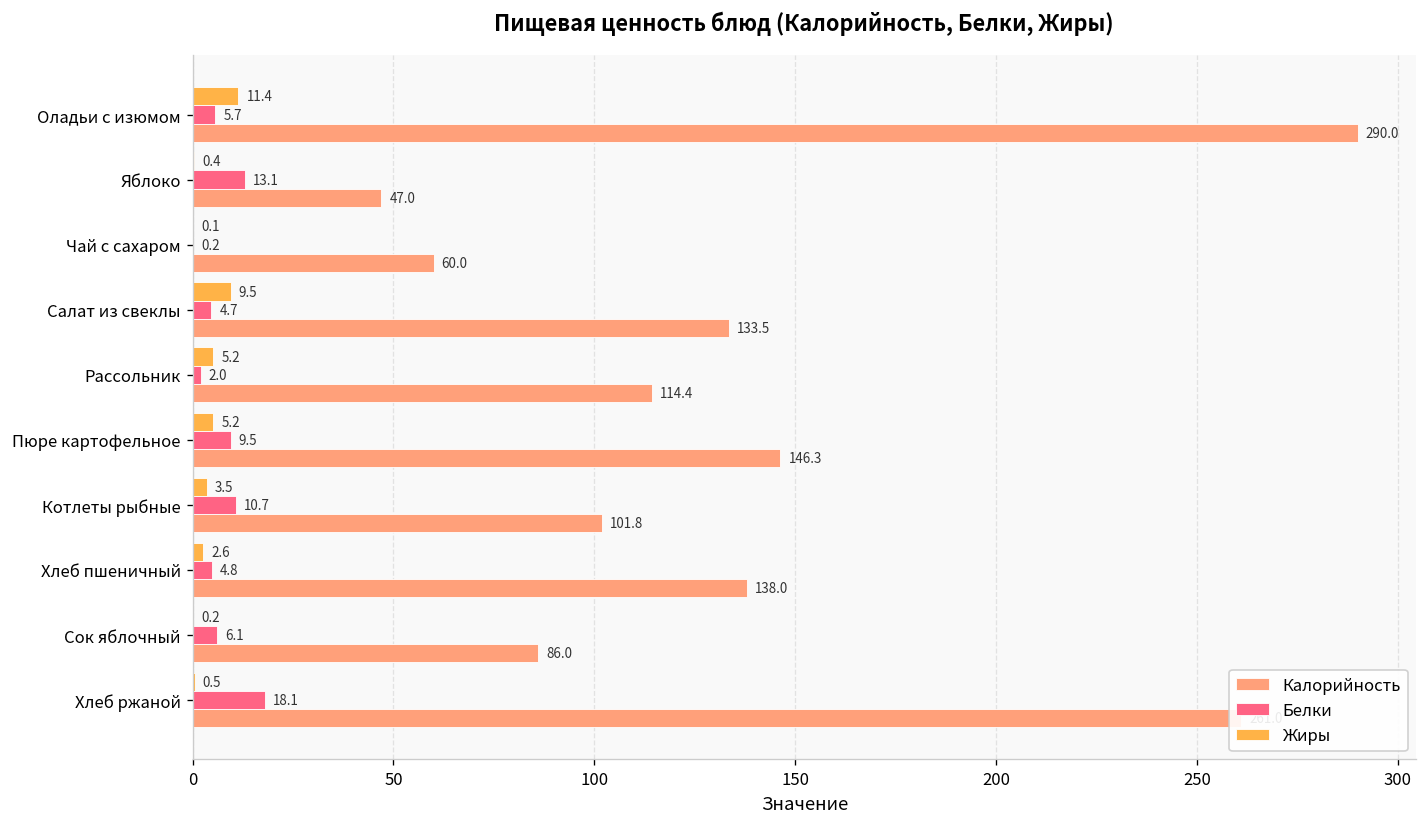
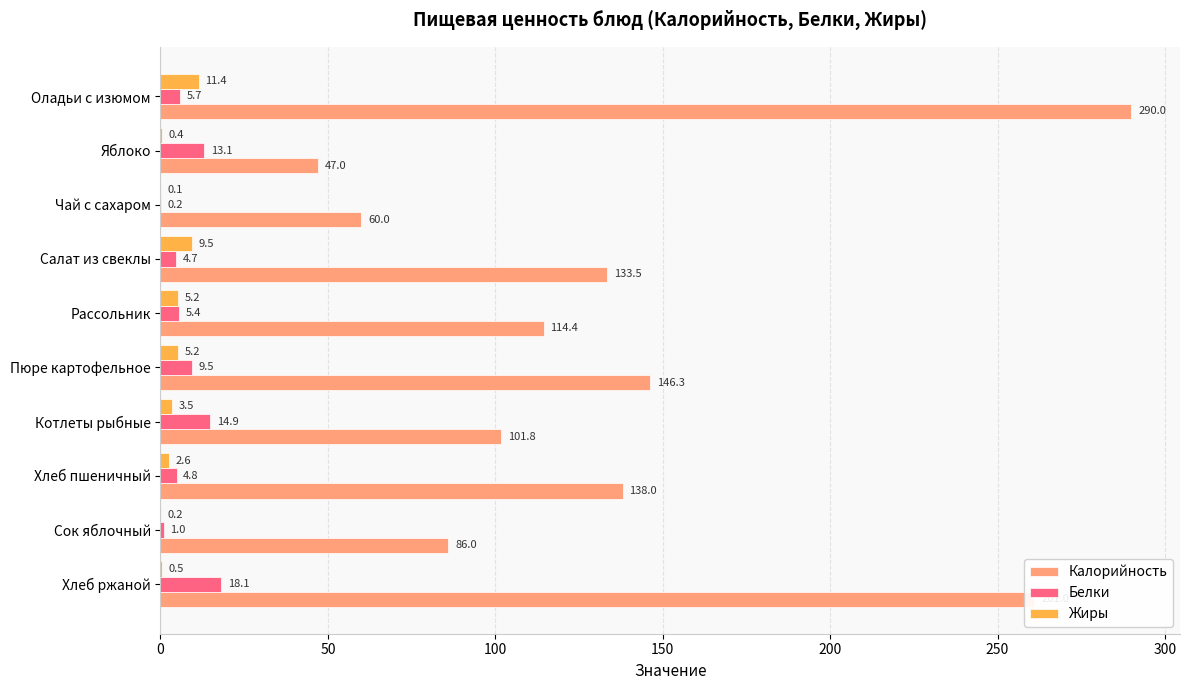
  {
    "Белки": {
      "Оладьи с изюмом": 5.7,
      "Яблоко": 13.1,
      "Чай с сахаром": 0.2,
      "Салат из свеклы": 4.7,
-     "Рассольник": 2.0,
+     "Рассольник": 5.4,
      "Пюре картофельное": 9.5,
-     "Котлеты рыбные": 10.7,
+     "Котлеты рыбные": 14.9,
      "Хлеб пшеничный": 4.8,
-     "Сок яблочный": 6.1,
+     "Сок яблочный": 1.0,
      "Хлеб ржаной": 18.1
    }
  }
